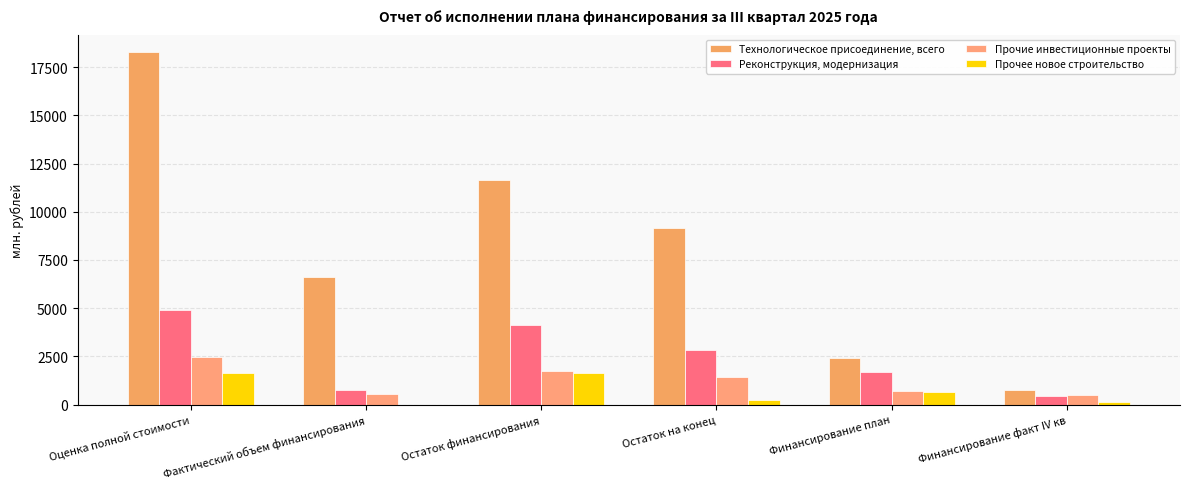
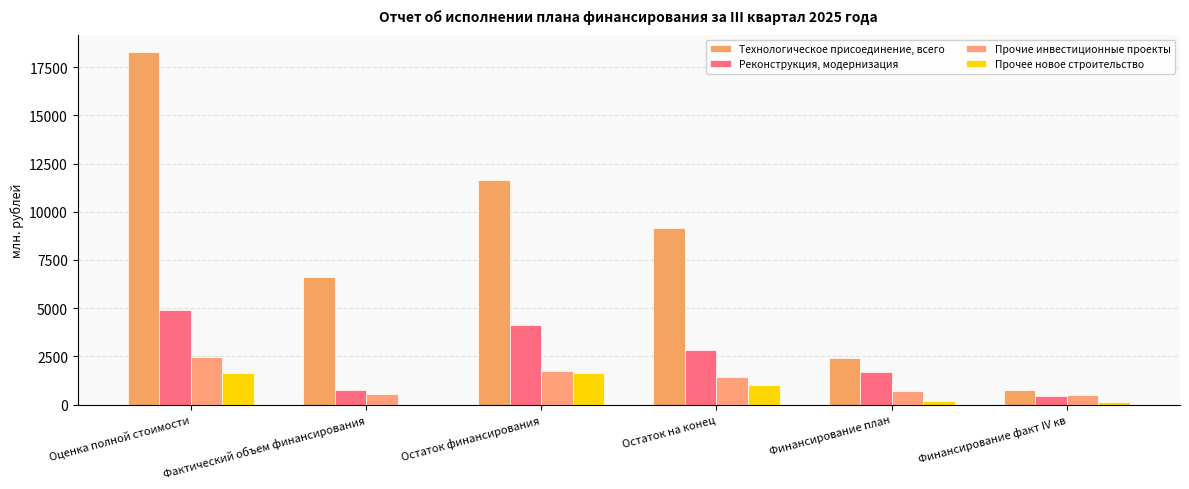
  {
    "Прочее новое строительство": {
      "Оценка полной стоимости": 1600,
      "Остаток финансирования": 1600,
-     "Остаток на конец": 200,
-     "Финансирование план": 700,
+     "Остаток на конец": 1000,
+     "Финансирование план": 200,
      "Финансирование факт IV кв": 100
    }
  }
